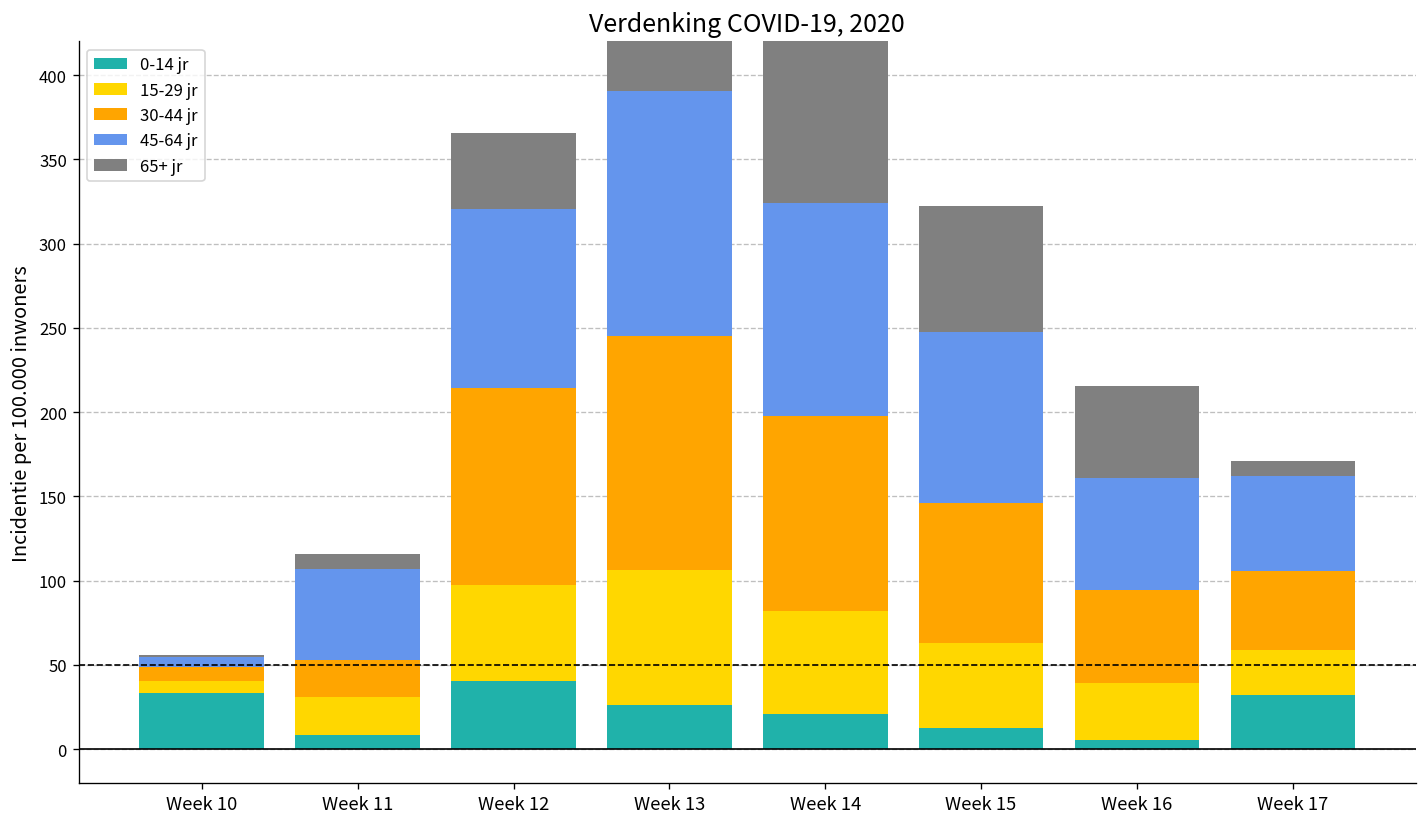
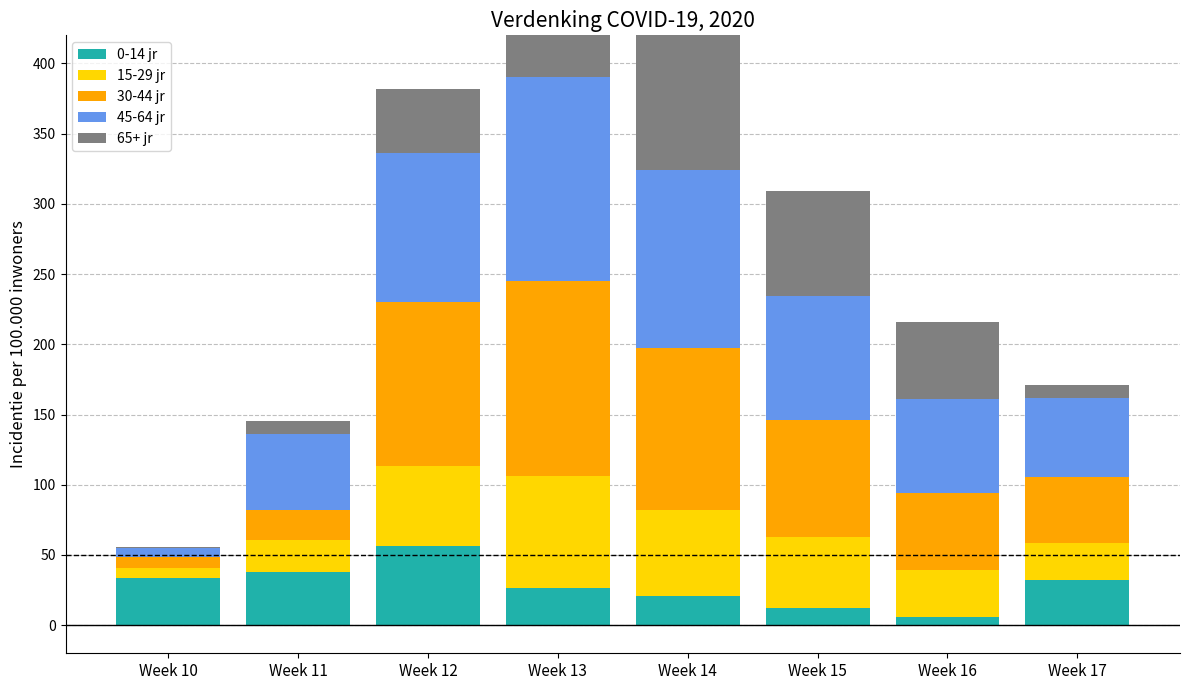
  {
    "0-14 jr": {
      "Week 10": 33,
-     "Week 11": 9,
-     "Week 12": 40,
+     "Week 11": 38,
+     "Week 12": 56,
      "Week 13": 26,
      "Week 14": 21,
      "Week 15": 13,
      "Week 16": 6,
      "Week 17": 32
    },
    "45-64 jr": {
      "Week 10": 6,
      "Week 11": 54,
      "Week 12": 106,
      "Week 13": 145,
      "Week 14": 127,
-     "Week 15": 101,
+     "Week 15": 88,
      "Week 16": 67,
      "Week 17": 56
    },
    "65+ jr": {
      "Week 11": 9,
      "Week 12": 45,
      "Week 15": 75,
      "Week 16": 55,
      "Week 17": 9
    }
  }
